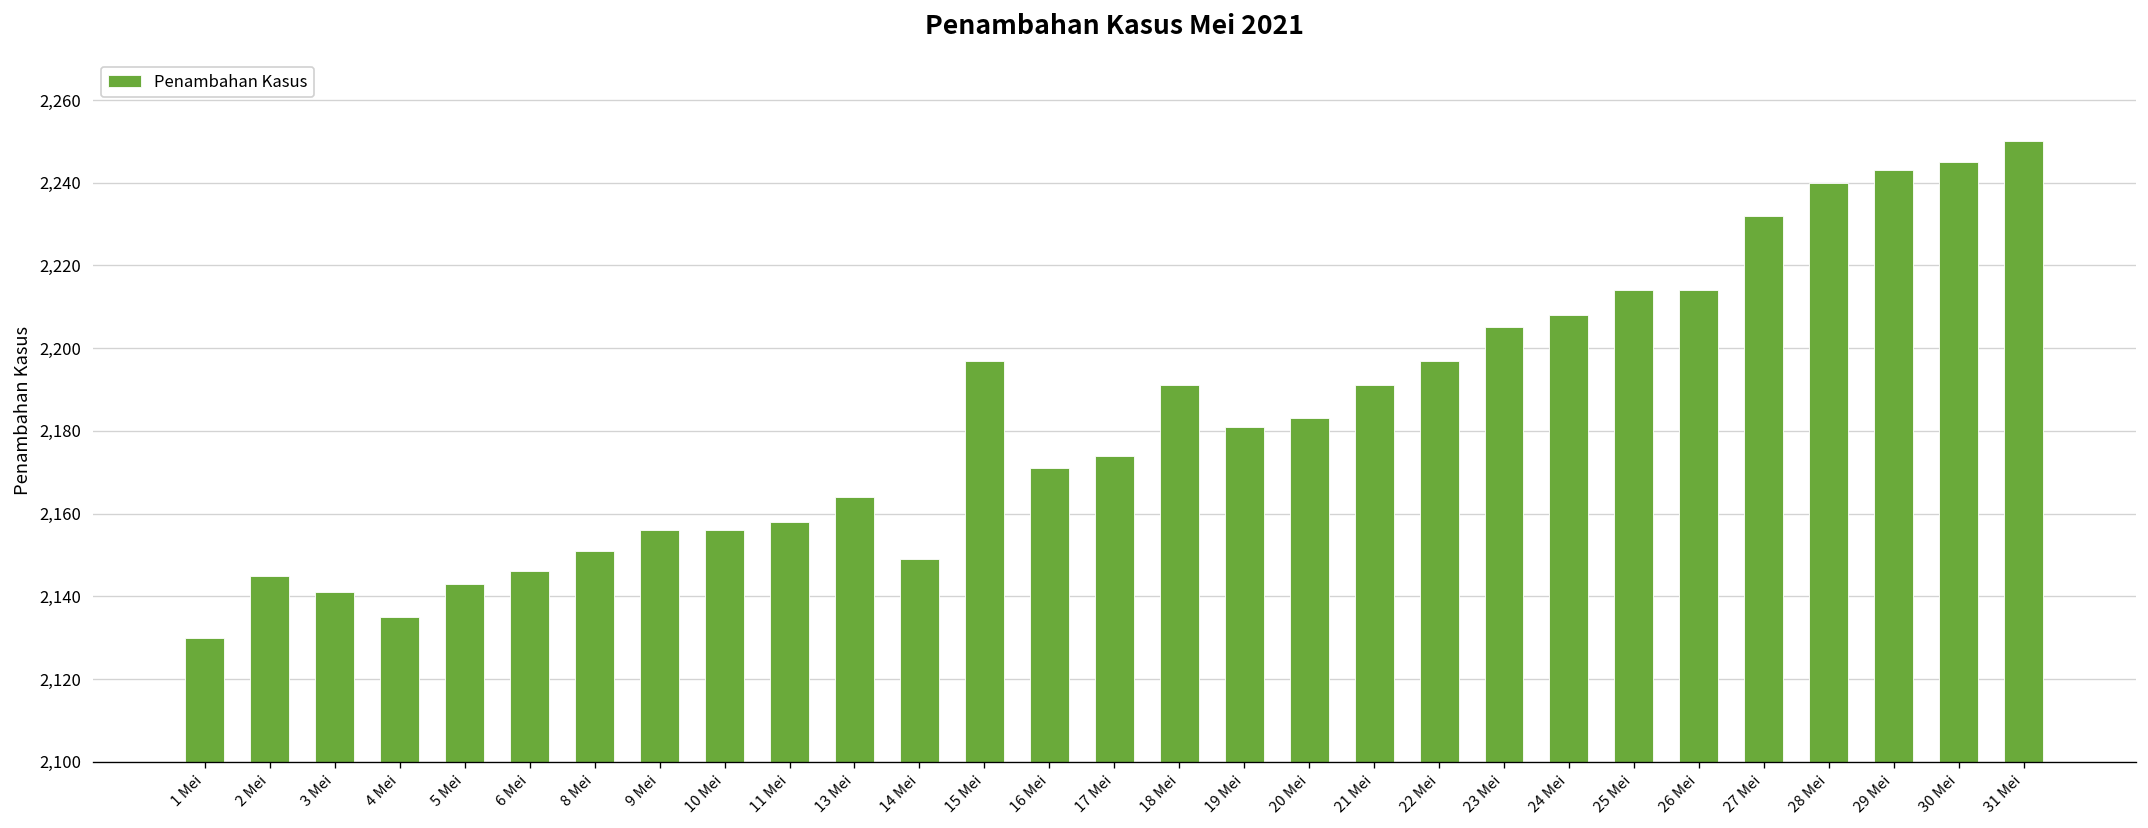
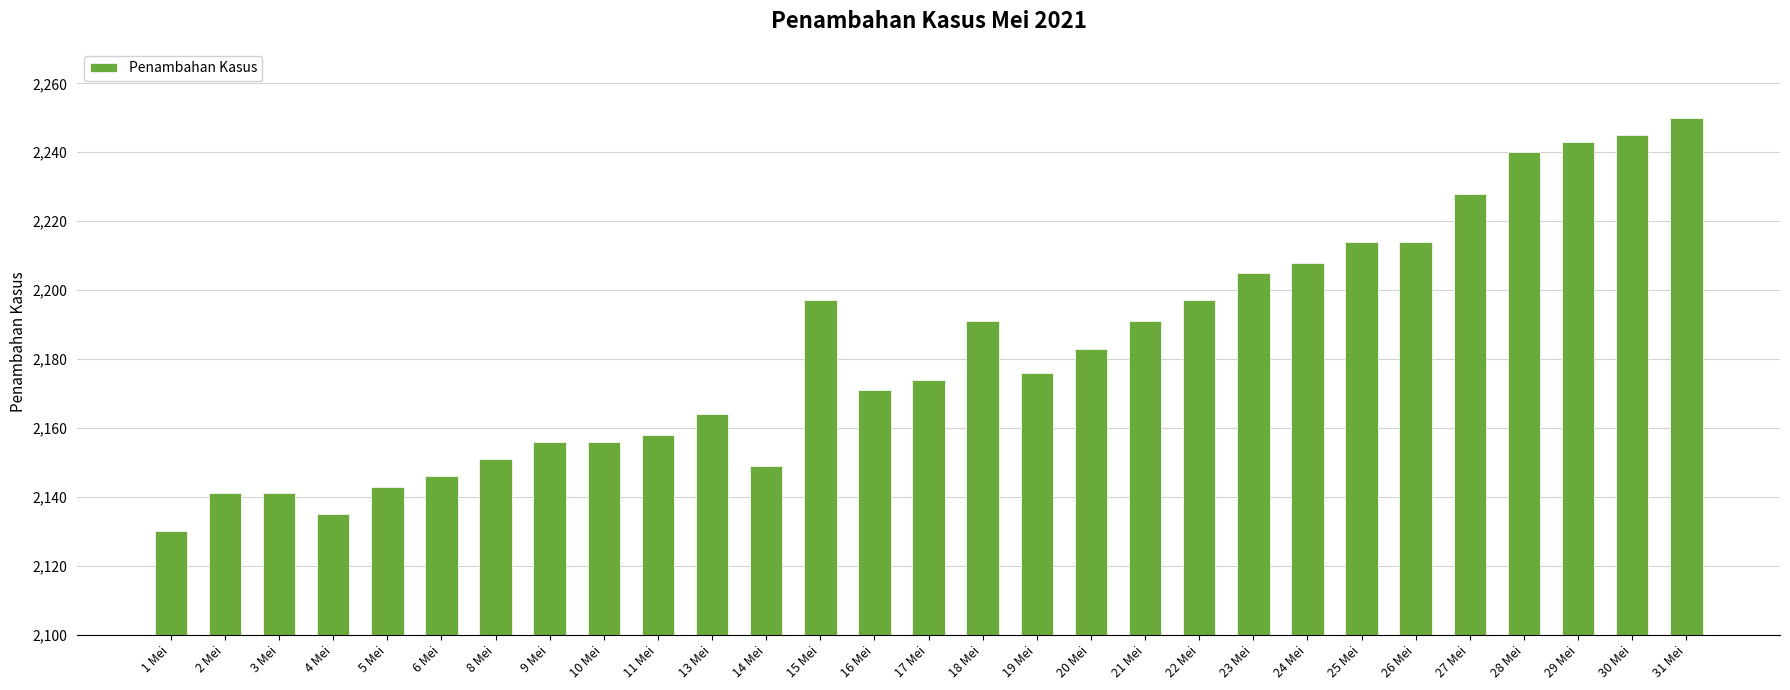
  {
    "1 Mei": "2,130",
-   "2 Mei": "2,145",
+   "2 Mei": "2,141",
    "3 Mei": "2,141",
    "4 Mei": "2,135",
    "5 Mei": "2,143",
    "6 Mei": "2,146",
    "8 Mei": "2,151",
    "9 Mei": "2,156",
    "10 Mei": "2,156",
    "11 Mei": "2,158",
    "13 Mei": "2,164",
    "14 Mei": "2,149",
    "15 Mei": "2,197",
    "16 Mei": "2,171",
    "17 Mei": "2,174",
    "18 Mei": "2,191",
-   "19 Mei": "2,181",
+   "19 Mei": "2,176",
    "20 Mei": "2,183",
    "21 Mei": "2,191",
    "22 Mei": "2,197",
    "23 Mei": "2,205",
    "24 Mei": "2,208",
    "25 Mei": "2,214",
    "26 Mei": "2,214",
-   "27 Mei": "2,232",
+   "27 Mei": "2,228",
    "28 Mei": "2,240",
    "29 Mei": "2,243",
    "30 Mei": "2,245",
    "31 Mei": "2,250"
  }
